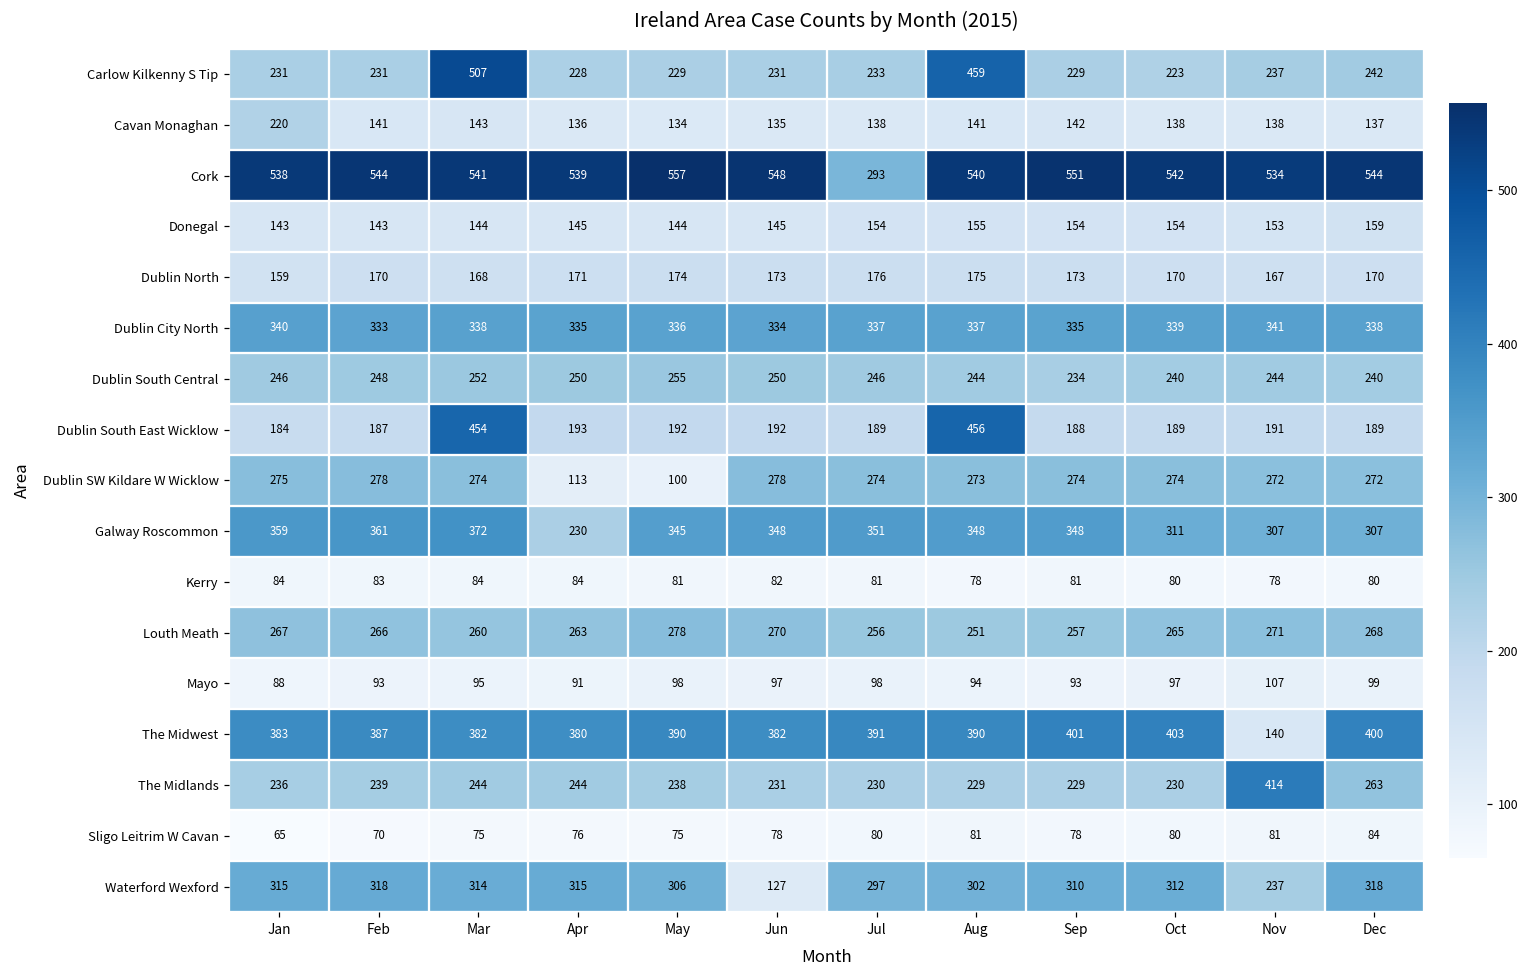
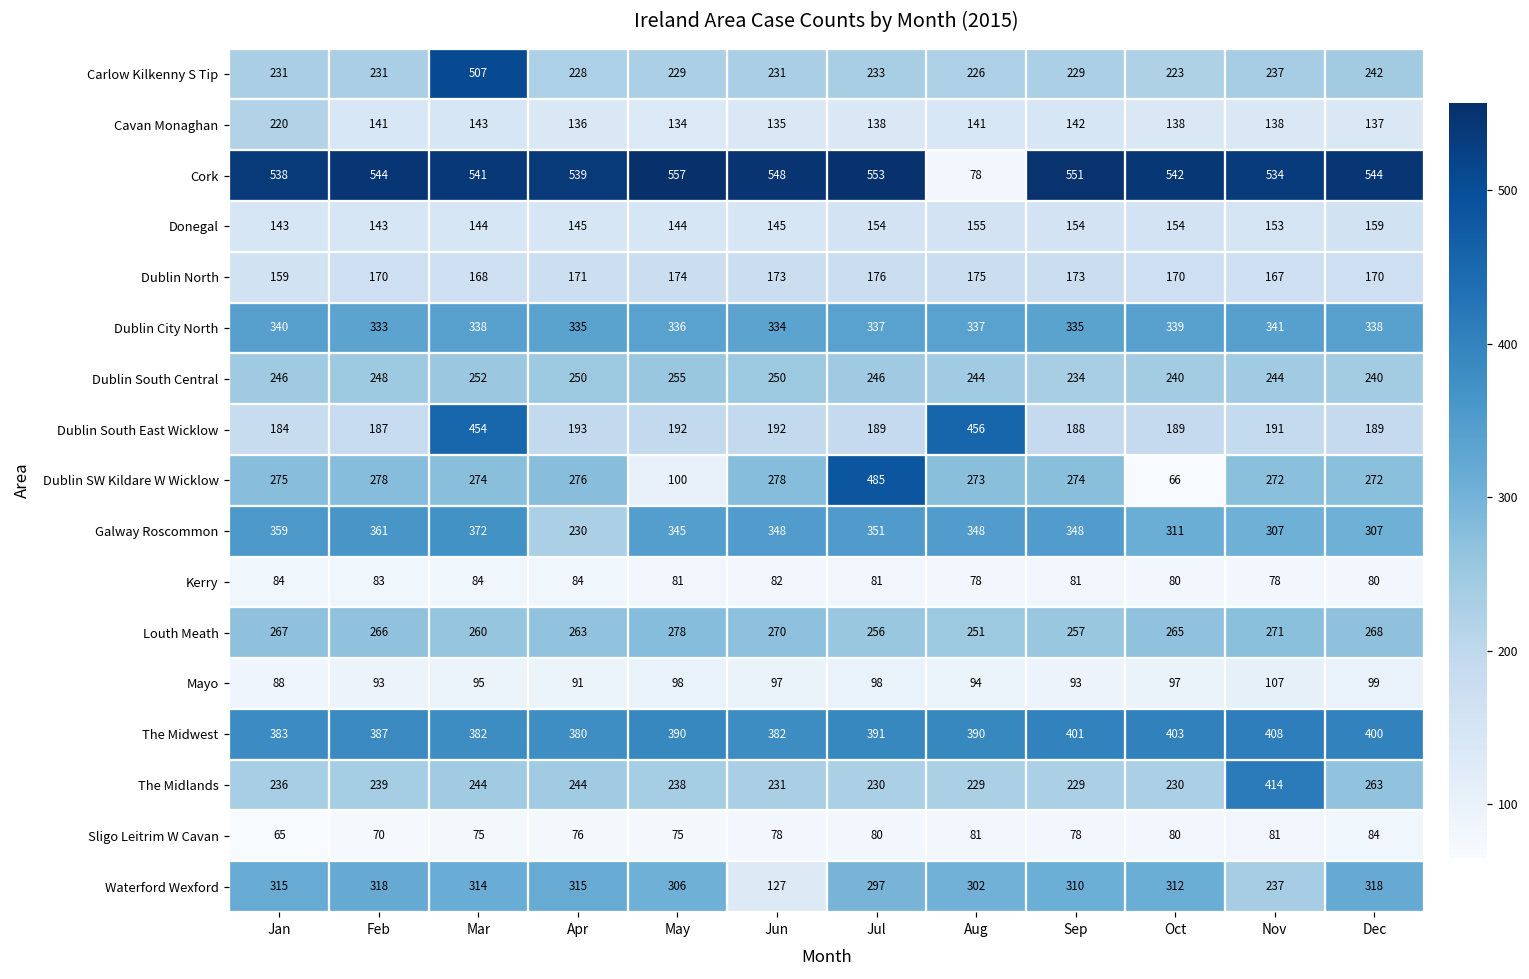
  {
    "Carlow Kilkenny S Tip": {
      "Jan": 231,
      "Feb": 231,
      "Mar": 507,
      "Apr": 228,
      "May": 229,
      "Jun": 231,
      "Jul": 233,
-     "Aug": 459,
+     "Aug": 226,
      "Sep": 229,
      "Oct": 223,
      "Nov": 237,
      "Dec": 242
    },
    "Cork": {
      "Jan": 538,
      "Feb": 544,
      "Mar": 541,
      "Apr": 539,
      "May": 557,
      "Jun": 548,
-     "Jul": 293,
-     "Aug": 540,
+     "Jul": 553,
+     "Aug": 78,
      "Sep": 551,
      "Oct": 542,
      "Nov": 534,
      "Dec": 544
    },
    "Dublin SW Kildare W Wicklow": {
      "Jan": 275,
      "Feb": 278,
      "Mar": 274,
-     "Apr": 113,
+     "Apr": 276,
      "May": 100,
      "Jun": 278,
-     "Jul": 274,
+     "Jul": 485,
      "Aug": 273,
      "Sep": 274,
-     "Oct": 274,
+     "Oct": 66,
      "Nov": 272,
      "Dec": 272
    },
    "The Midwest": {
      "Jan": 383,
      "Feb": 387,
      "Mar": 382,
      "Apr": 380,
      "May": 390,
      "Jun": 382,
      "Jul": 391,
      "Aug": 390,
      "Sep": 401,
      "Oct": 403,
-     "Nov": 140,
+     "Nov": 408,
      "Dec": 400
    }
  }
